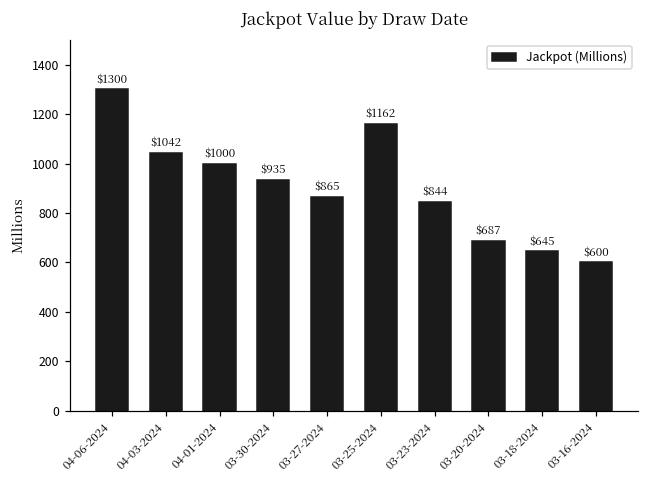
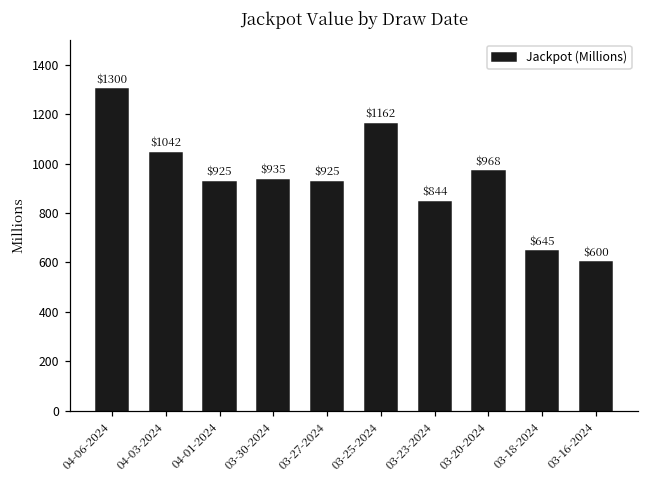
  {
    "04-06-2024": "$1300",
    "04-03-2024": "$1042",
-   "04-01-2024": "$1000",
+   "04-01-2024": "$925",
    "03-30-2024": "$935",
-   "03-27-2024": "$865",
+   "03-27-2024": "$925",
    "03-25-2024": "$1162",
    "03-23-2024": "$844",
-   "03-20-2024": "$687",
+   "03-20-2024": "$968",
    "03-18-2024": "$645",
    "03-16-2024": "$600"
  }
